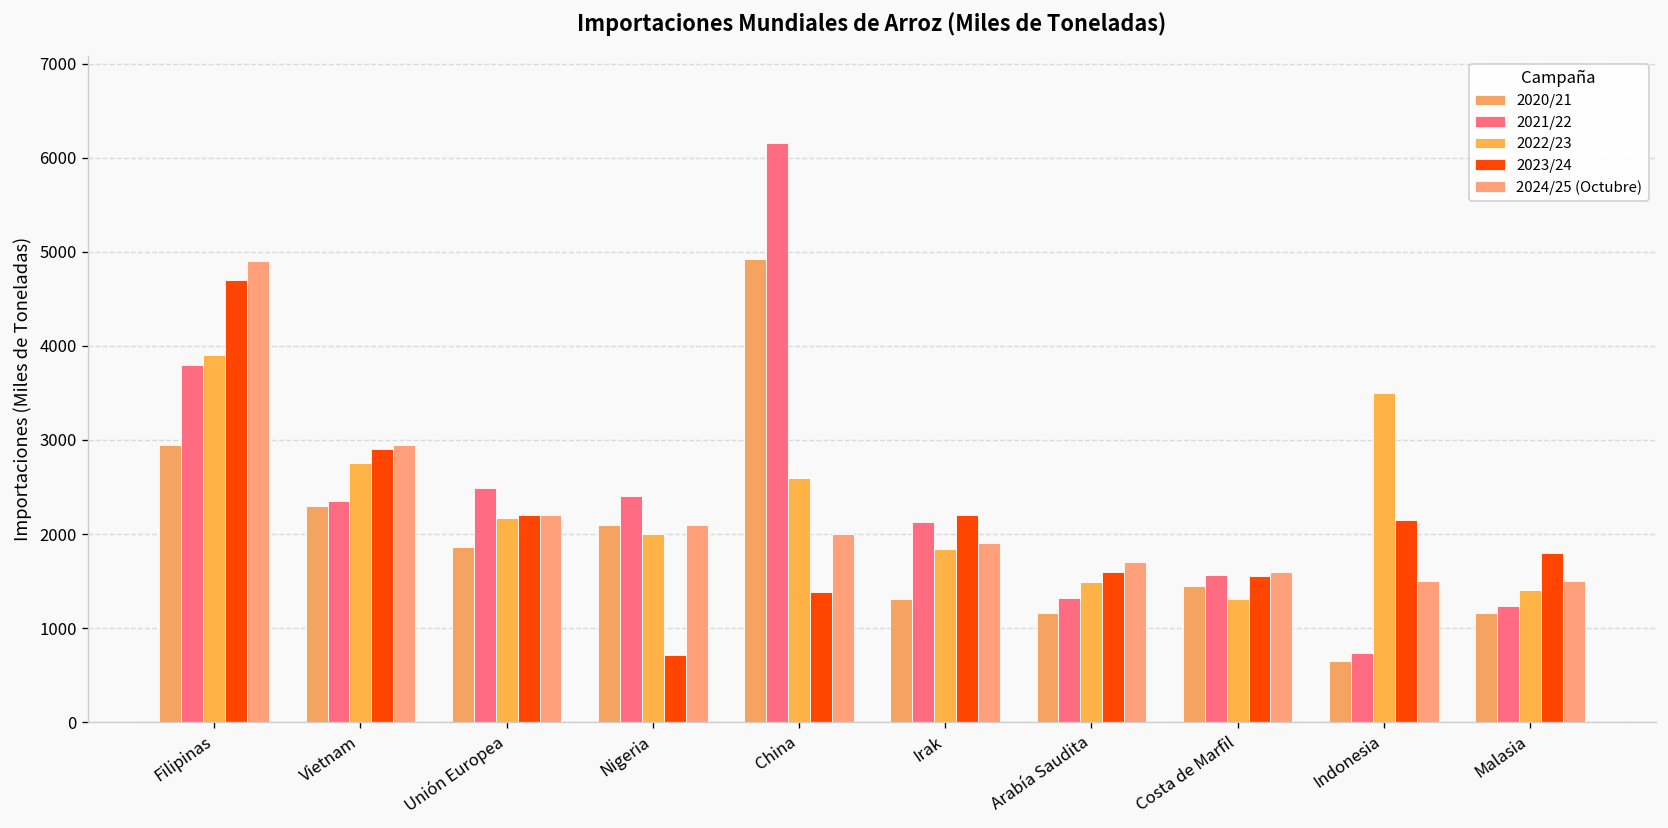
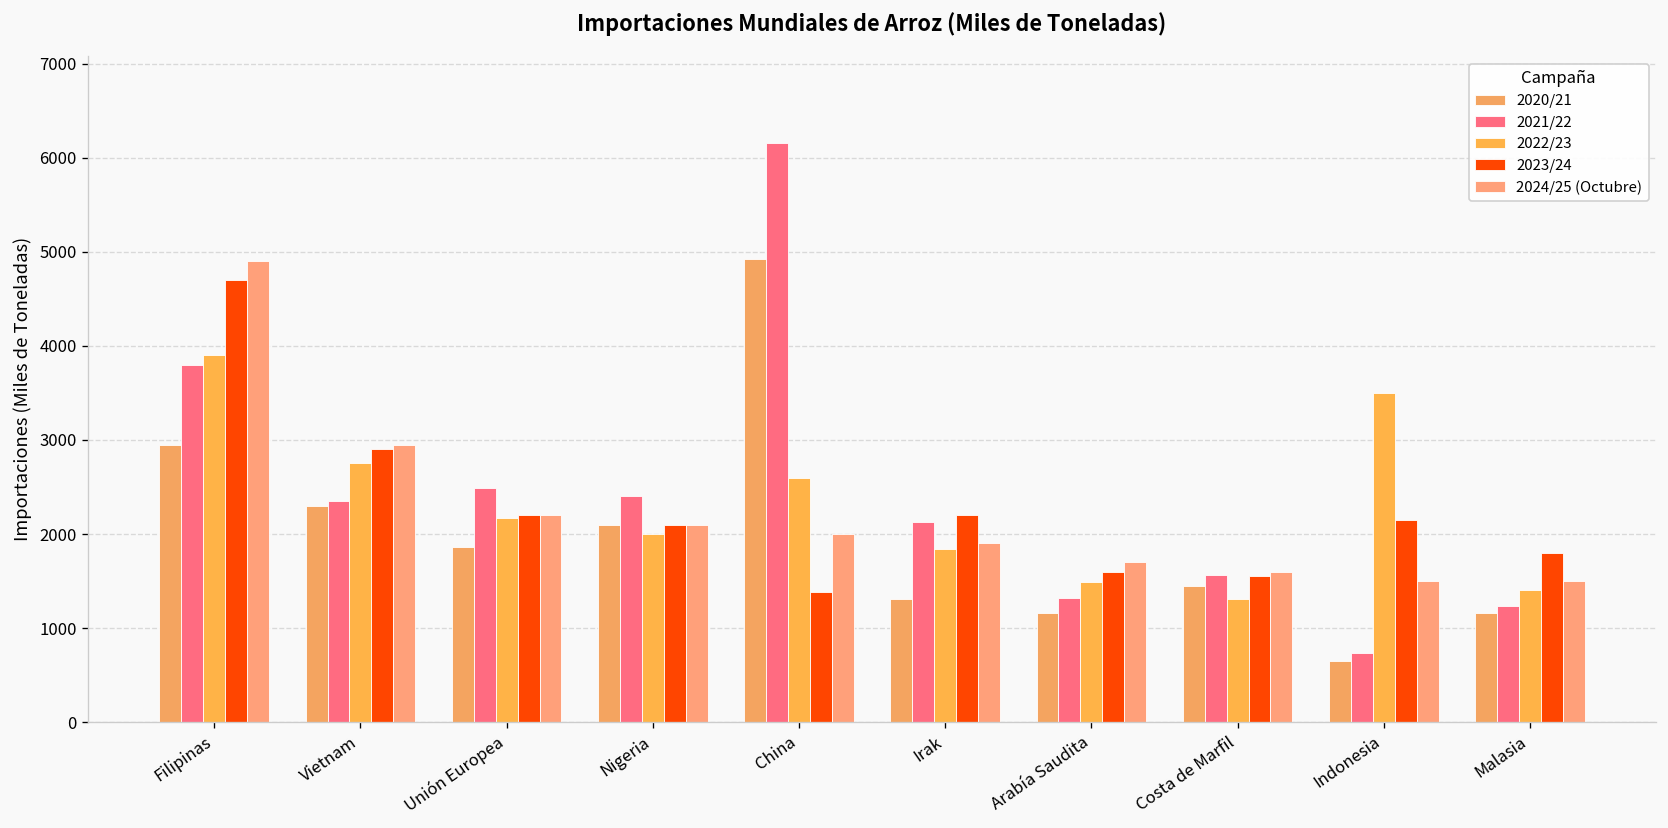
  {
    "2023/24": {
      "Filipinas": 4700,
      "Vietnam": 2900,
      "Unión Europea": 2200,
-     "Nigeria": 700,
+     "Nigeria": 2100,
      "China": 1400,
      "Irak": 2200,
      "Arabía Saudita": 1600,
      "Costa de Marfil": 1600,
      "Indonesia": 2100,
      "Malasia": 1800
    }
  }
